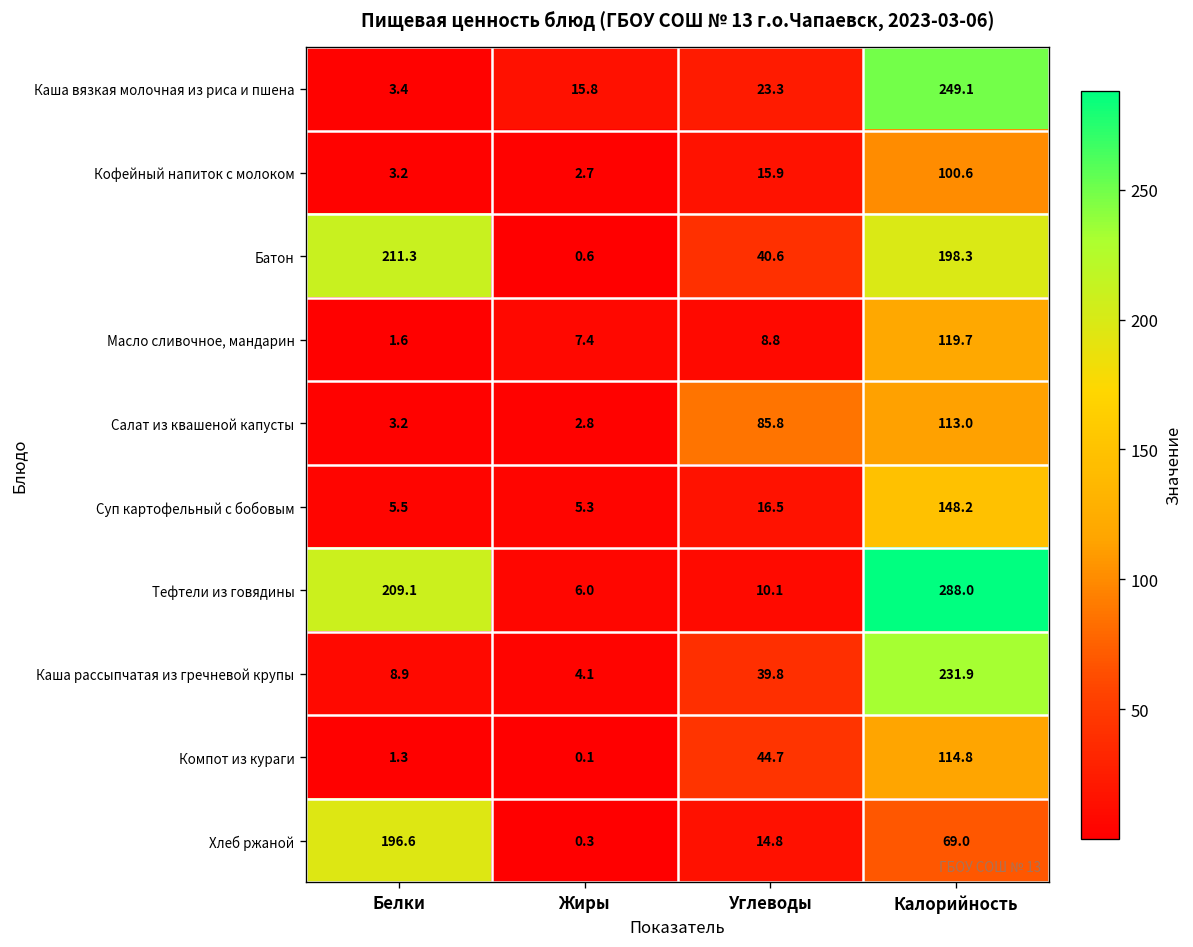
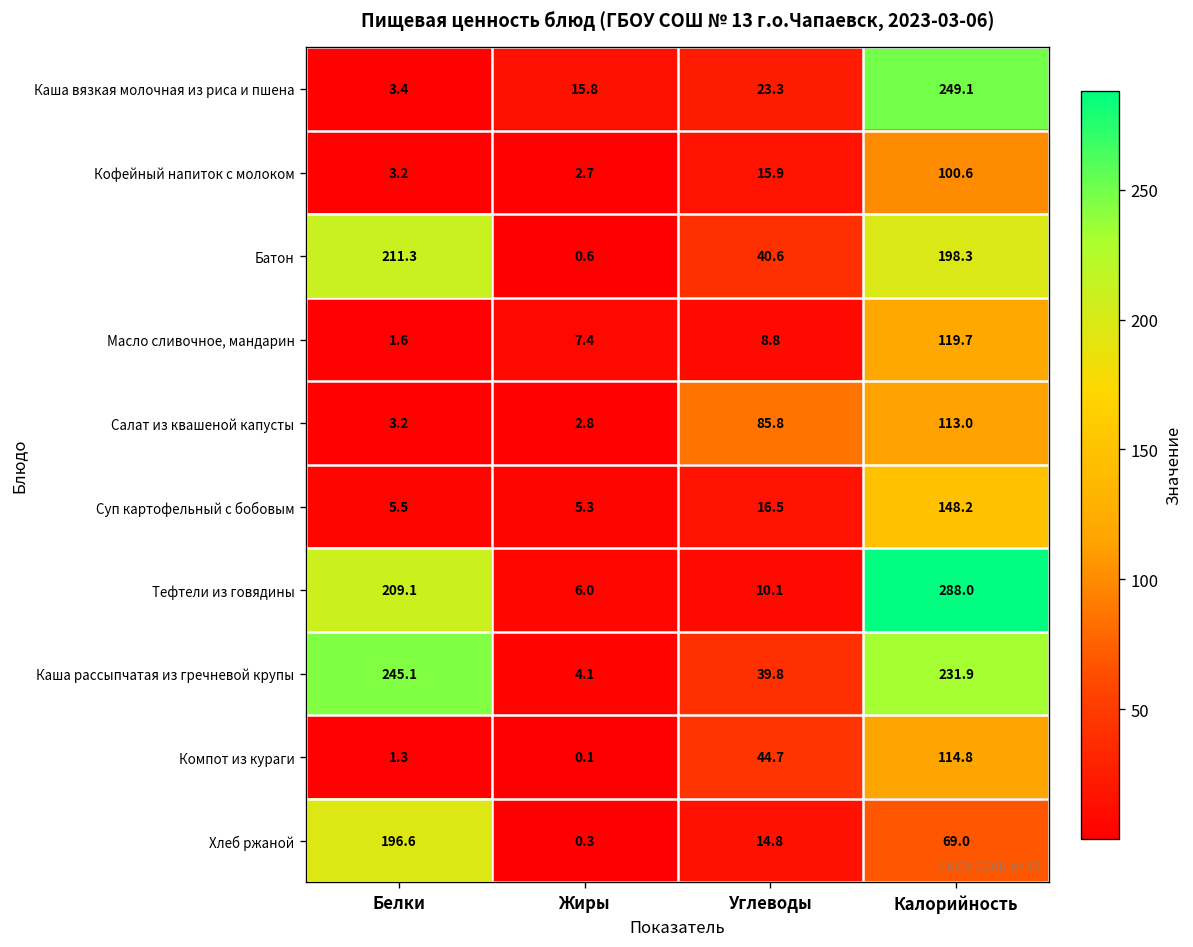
  {
    "Каша вязкая молочная из риса и пшена": {
      "Белки": 3.4,
      "Жиры": 15.8,
      "Углеводы": 23.3,
      "Калорийность": 249.1
    },
    "Кофейный напиток с молоком": {
      "Белки": 3.2,
      "Жиры": 2.7,
      "Углеводы": 15.9,
      "Калорийность": 100.6
    },
    "Батон": {
      "Белки": 211.3,
      "Жиры": 0.6,
      "Углеводы": 40.6,
      "Калорийность": 198.3
    },
    "Масло сливочное, мандарин": {
      "Белки": 1.6,
      "Жиры": 7.4,
      "Углеводы": 8.8,
      "Калорийность": 119.7
    },
    "Салат из квашеной капусты": {
      "Белки": 3.2,
      "Жиры": 2.8,
      "Углеводы": 85.8,
      "Калорийность": 113.0
    },
    "Суп картофельный с бобовым": {
      "Белки": 5.5,
      "Жиры": 5.3,
      "Углеводы": 16.5,
      "Калорийность": 148.2
    },
    "Тефтели из говядины": {
      "Белки": 209.1,
      "Жиры": 6.0,
      "Углеводы": 10.1,
      "Калорийность": 288.0
    },
    "Каша рассыпчатая из гречневой крупы": {
-     "Белки": 8.9,
+     "Белки": 245.1,
      "Жиры": 4.1,
      "Углеводы": 39.8,
      "Калорийность": 231.9
    },
    "Компот из кураги": {
      "Белки": 1.3,
      "Жиры": 0.1,
      "Углеводы": 44.7,
      "Калорийность": 114.8
    },
    "Хлеб ржаной": {
      "Белки": 196.6,
      "Жиры": 0.3,
      "Углеводы": 14.8
    }
  }
